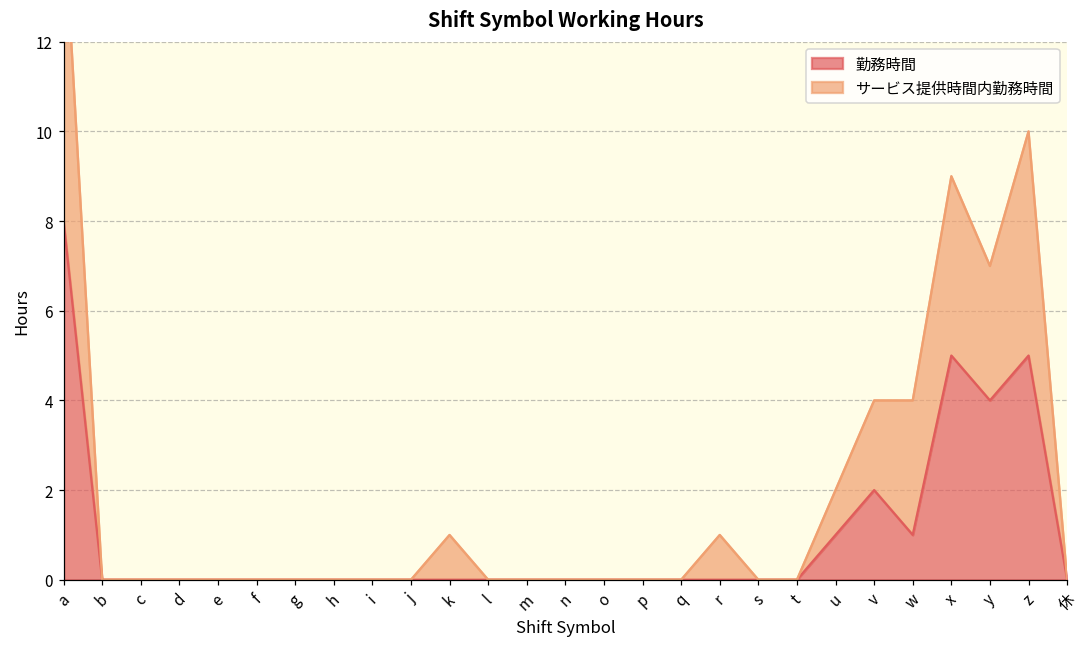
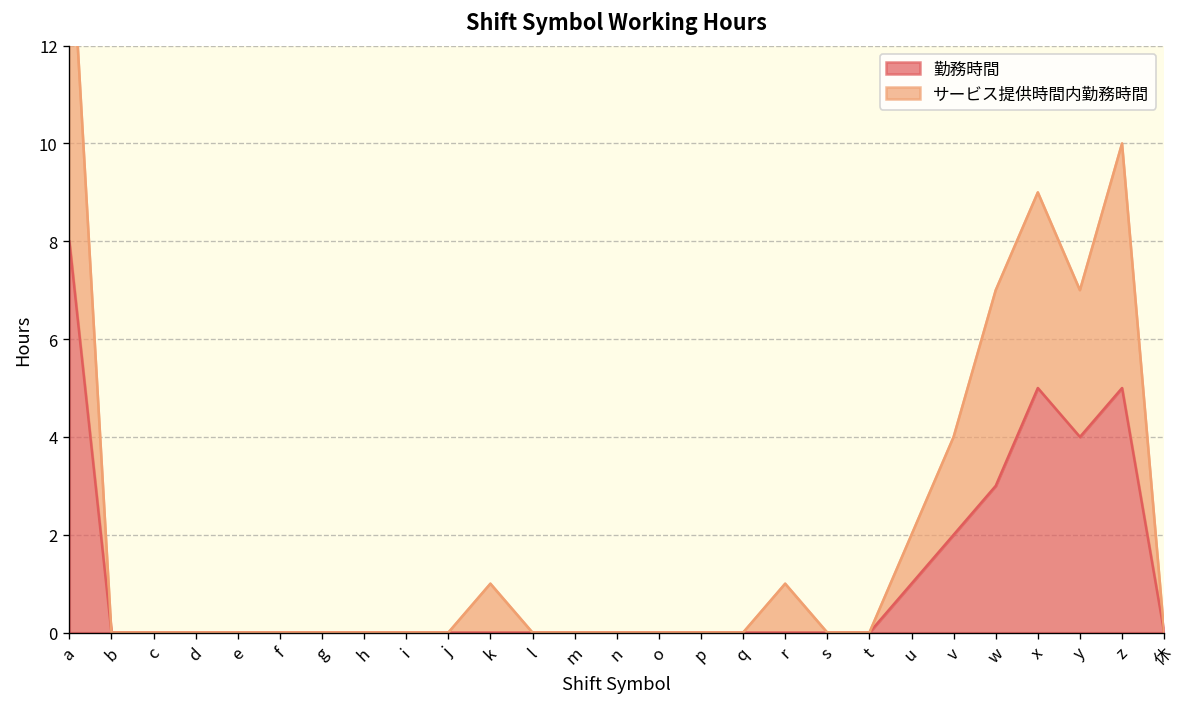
  {
    "勤務時間": {
      "a": 8,
      "k": 0,
      "r": 0,
      "u": 1,
      "v": 2,
-     "w": 1,
+     "w": 3,
      "x": 5,
      "y": 4,
      "z": 5
    },
    "サービス提供時間内勤務時間": {
      "k": 1,
      "r": 1,
      "u": 1,
      "v": 2,
-     "w": 3,
+     "w": 4,
      "x": 4,
      "y": 3,
      "z": 5
    }
  }
